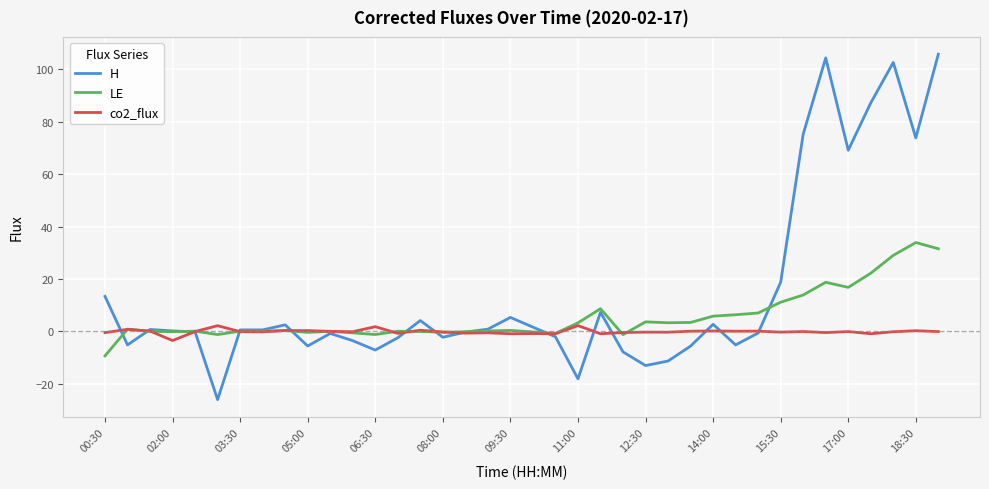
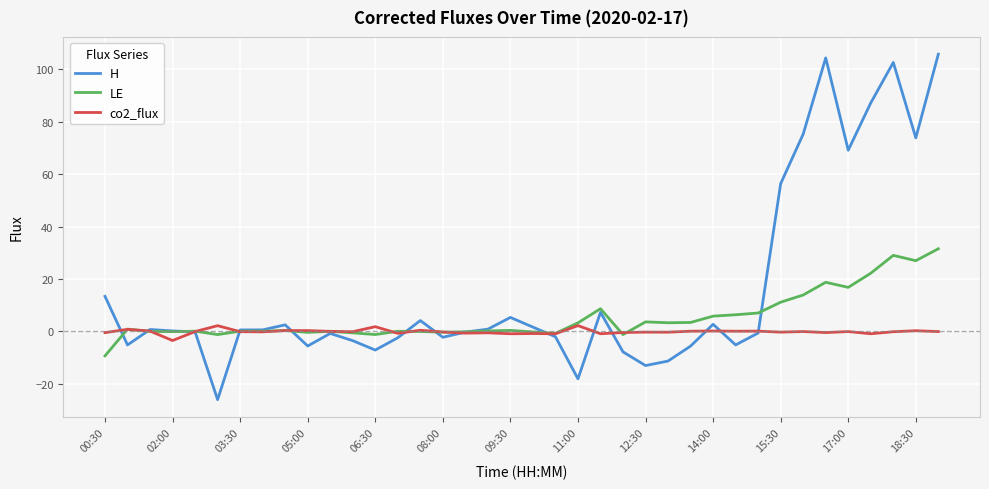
  {
    "H": {
      "00:30": 13,
      "05:00": -6,
      "06:30": -7,
      "08:00": -2,
      "09:30": 5,
      "11:00": -18,
      "12:30": -13,
      "14:00": 3,
-     "15:30": 19,
+     "15:30": 56,
      "17:00": 69,
      "18:30": 74
    },
    "LE": {
      "00:30": -9,
      "06:30": -1,
      "09:30": 0,
      "11:00": 3,
      "12:30": 4,
      "14:00": 6,
      "15:30": 11,
      "17:00": 17,
-     "18:30": 34
+     "18:30": 27
    },
    "co2_flux": {
      "00:30": -1,
      "02:00": -4,
      "06:30": 2,
      "09:30": -1,
      "11:00": 2,
      "12:30": 0,
      "14:00": 0,
      "15:30": 0,
      "17:00": 0,
      "18:30": 0
    }
  }
